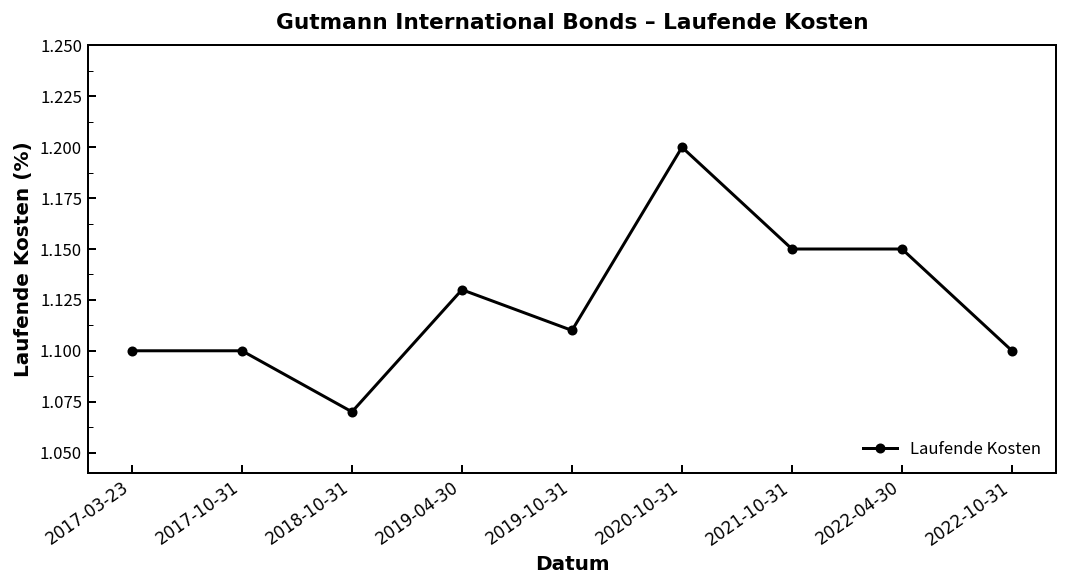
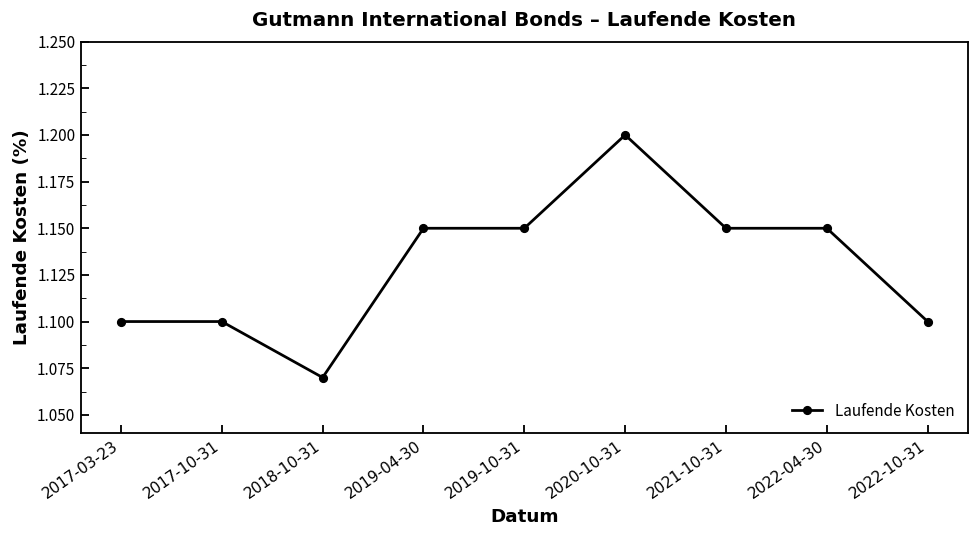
  {
    "2017-03-23": 1.10,
    "2017-10-31": 1.10,
    "2018-10-31": 1.07,
-   "2019-04-30": 1.13,
-   "2019-10-31": 1.11,
+   "2019-04-30": 1.15,
+   "2019-10-31": 1.15,
    "2020-10-31": 1.20,
    "2021-10-31": 1.15,
    "2022-04-30": 1.15,
    "2022-10-31": 1.10
  }
